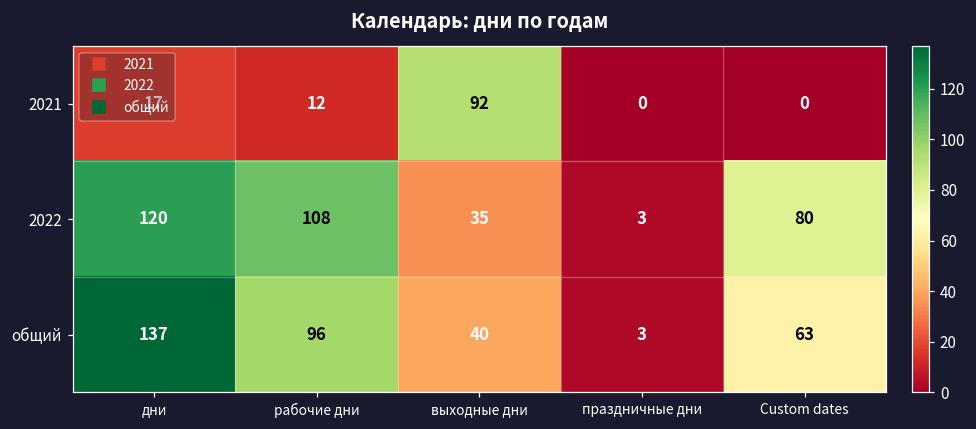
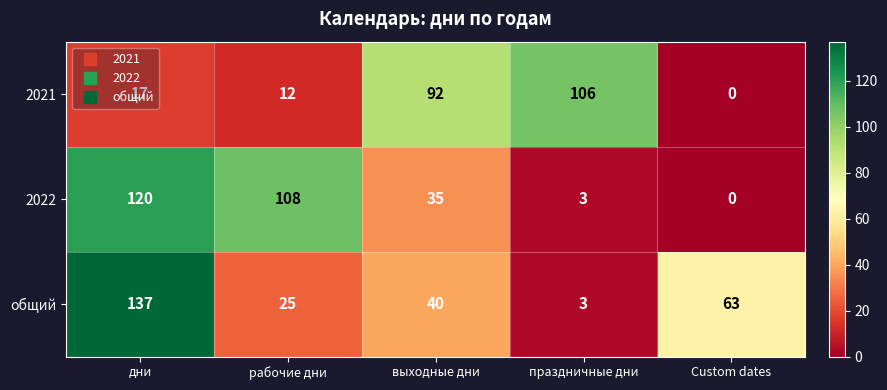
  {
    "2021": {
      "рабочие дни": 12,
      "выходные дни": 92,
-     "праздничные дни": 0,
+     "праздничные дни": 106,
      "Custom dates": 0
    },
    "2022": {
      "дни": 120,
      "рабочие дни": 108,
      "выходные дни": 35,
      "праздничные дни": 3,
-     "Custom dates": 80
+     "Custom dates": 0
    },
    "общий": {
      "дни": 137,
-     "рабочие дни": 96,
+     "рабочие дни": 25,
      "выходные дни": 40,
      "праздничные дни": 3,
      "Custom dates": 63
    }
  }
